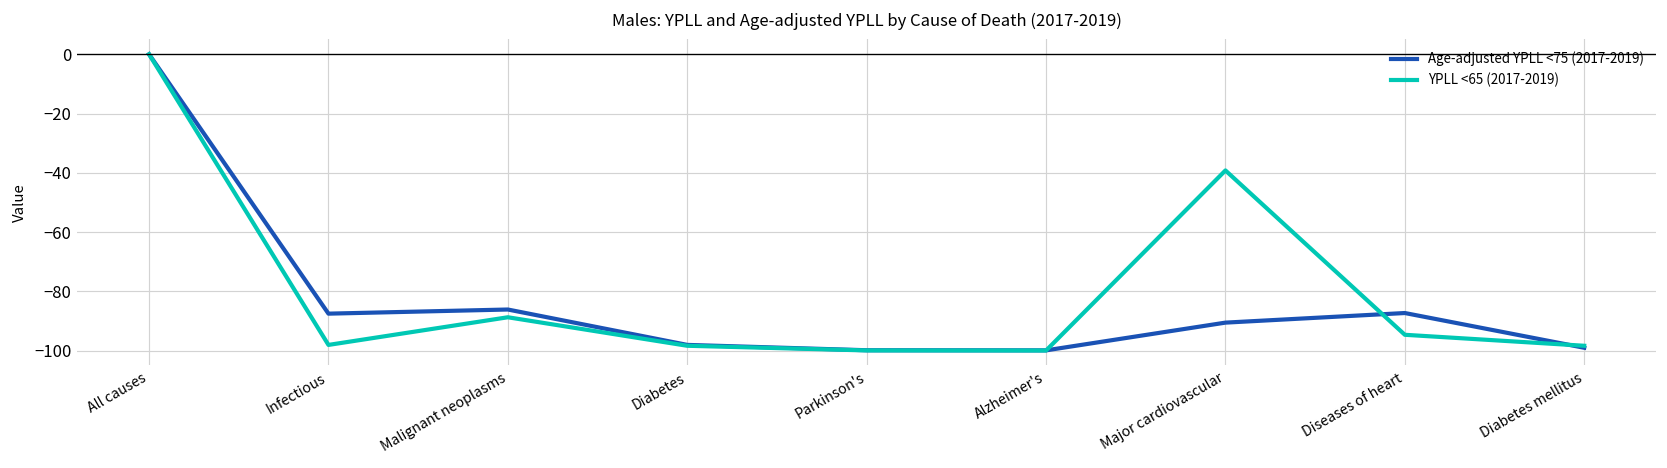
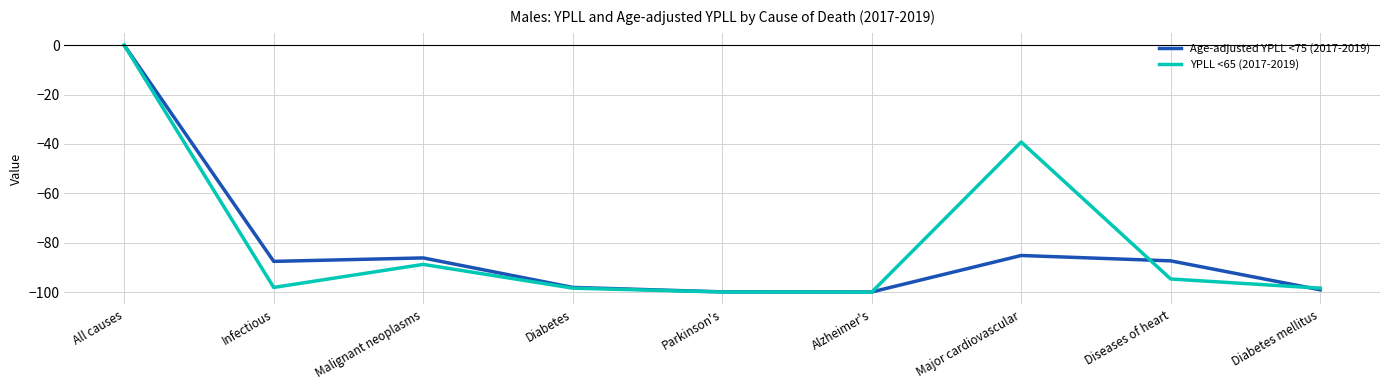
  {
    "Age-adjusted YPLL <75 (2017-2019)": {
      "Infectious": -88,
      "Malignant neoplasms": -86,
-     "Major cardiovascular": -91,
+     "Major cardiovascular": -85,
      "Diseases of heart": -87
    },
    "YPLL <65 (2017-2019)": {
      "Infectious": -98,
      "Malignant neoplasms": -89,
      "Major cardiovascular": -39,
      "Diseases of heart": -95
    }
  }
